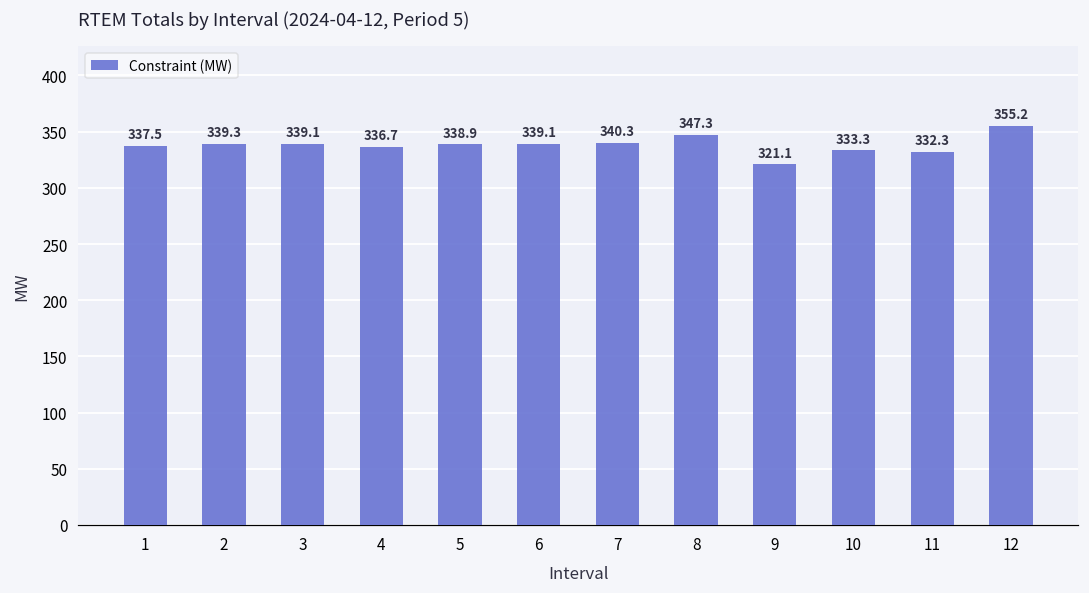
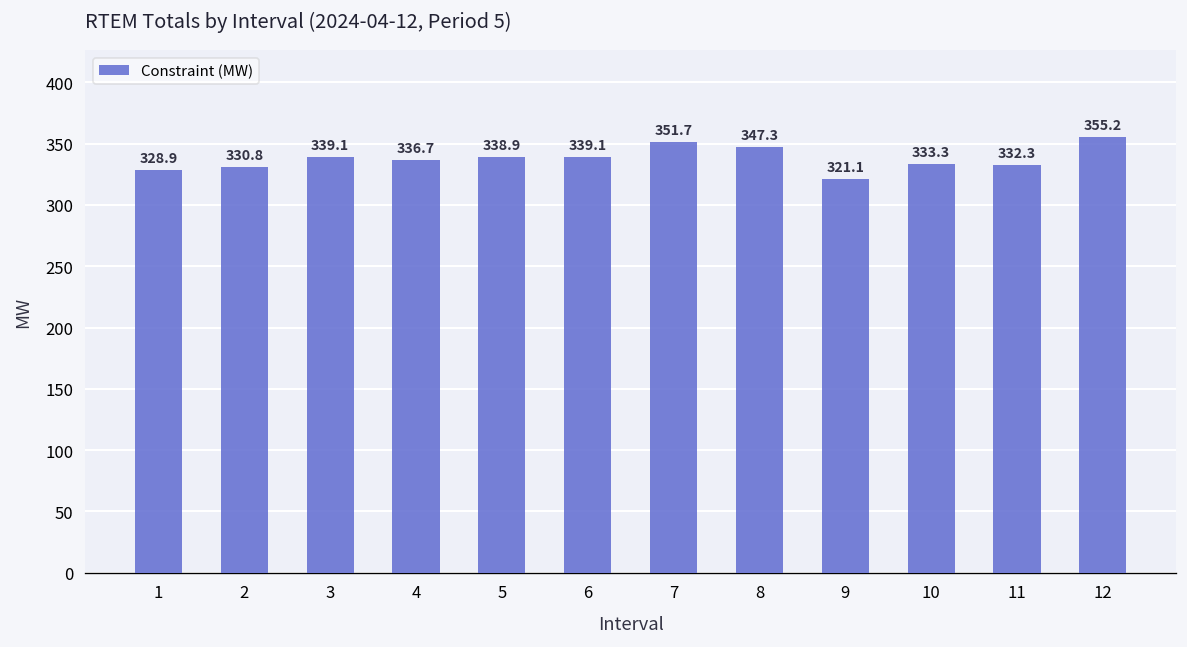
  {
-   "1": 337.5,
-   "2": 339.3,
+   "1": 328.9,
+   "2": 330.8,
    "3": 339.1,
    "4": 336.7,
    "5": 338.9,
    "6": 339.1,
-   "7": 340.3,
+   "7": 351.7,
    "8": 347.3,
    "9": 321.1,
    "10": 333.3,
    "11": 332.3,
    "12": 355.2
  }
